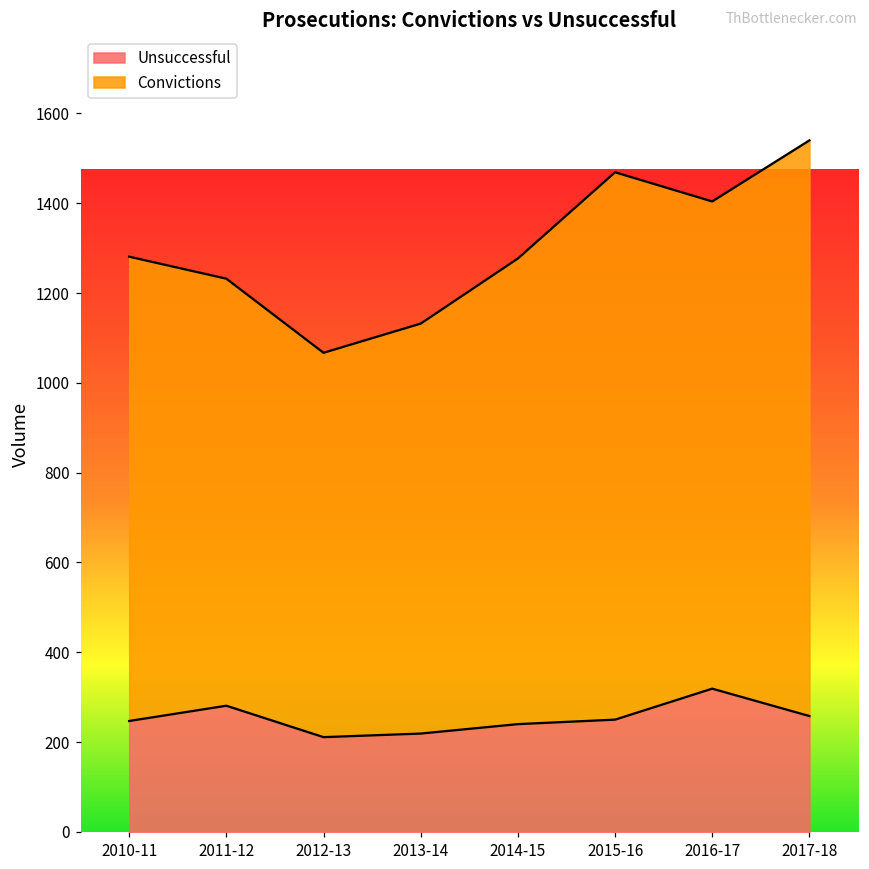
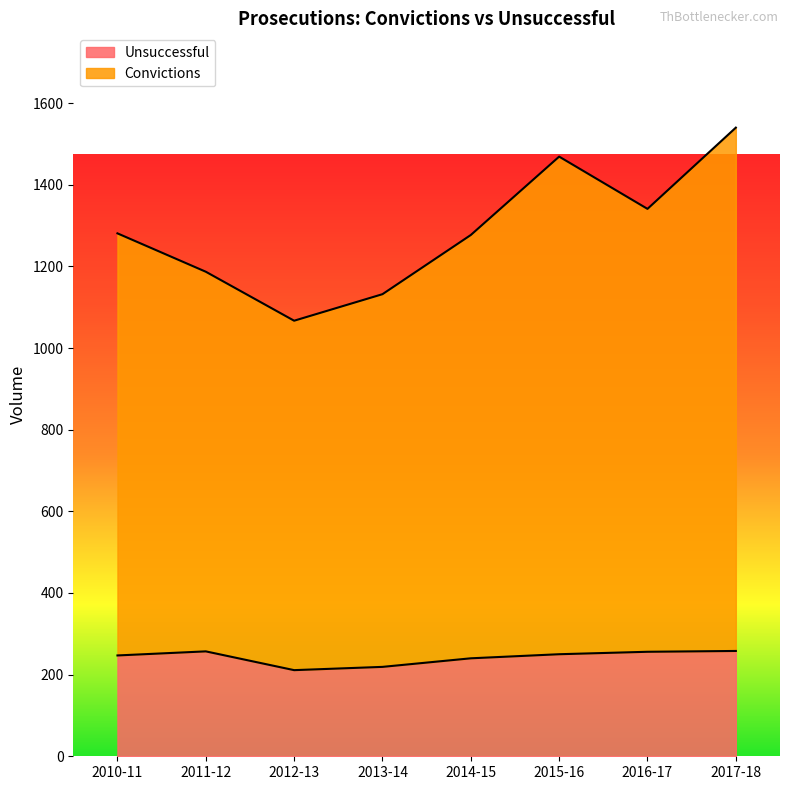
  {
    "Unsuccessful": {
      "2010-11": 250,
-     "2011-12": 280,
+     "2011-12": 260,
      "2012-13": 210,
      "2013-14": 220,
      "2014-15": 240,
      "2015-16": 250,
-     "2016-17": 320,
+     "2016-17": 260,
      "2017-18": 260
    },
    "Convictions": {
      "2010-11": 1030,
-     "2011-12": 950,
+     "2011-12": 930,
      "2012-13": 860,
      "2013-14": 910,
      "2014-15": 1040,
      "2015-16": 1220,
      "2016-17": 1090,
      "2017-18": 1280
    }
  }
